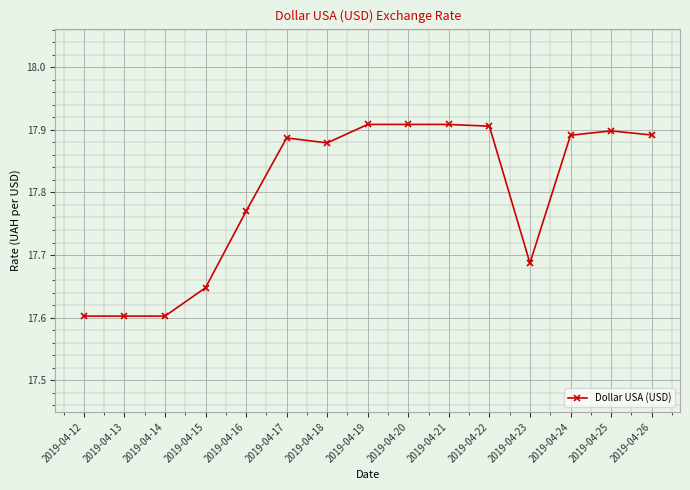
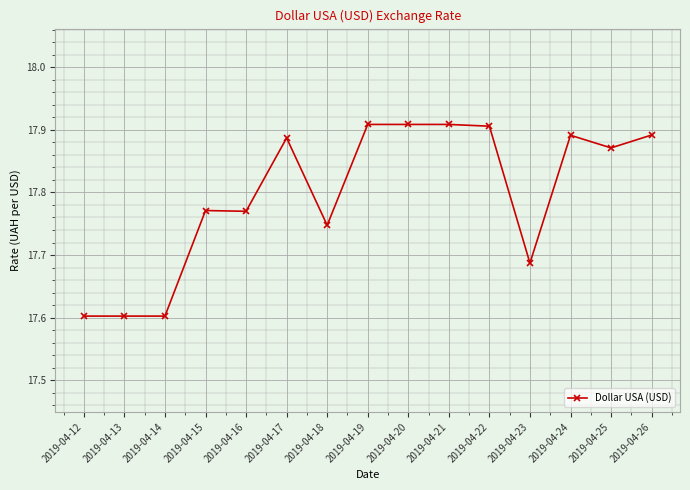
  {
    "2019-04-12": 17.60,
    "2019-04-13": 17.60,
    "2019-04-14": 17.60,
-   "2019-04-15": 17.65,
+   "2019-04-15": 17.77,
    "2019-04-16": 17.77,
    "2019-04-17": 17.89,
-   "2019-04-18": 17.88,
+   "2019-04-18": 17.75,
    "2019-04-19": 17.91,
    "2019-04-20": 17.91,
    "2019-04-21": 17.91,
    "2019-04-22": 17.91,
    "2019-04-23": 17.69,
    "2019-04-24": 17.89,
-   "2019-04-25": 17.90,
+   "2019-04-25": 17.87,
    "2019-04-26": 17.89
  }
